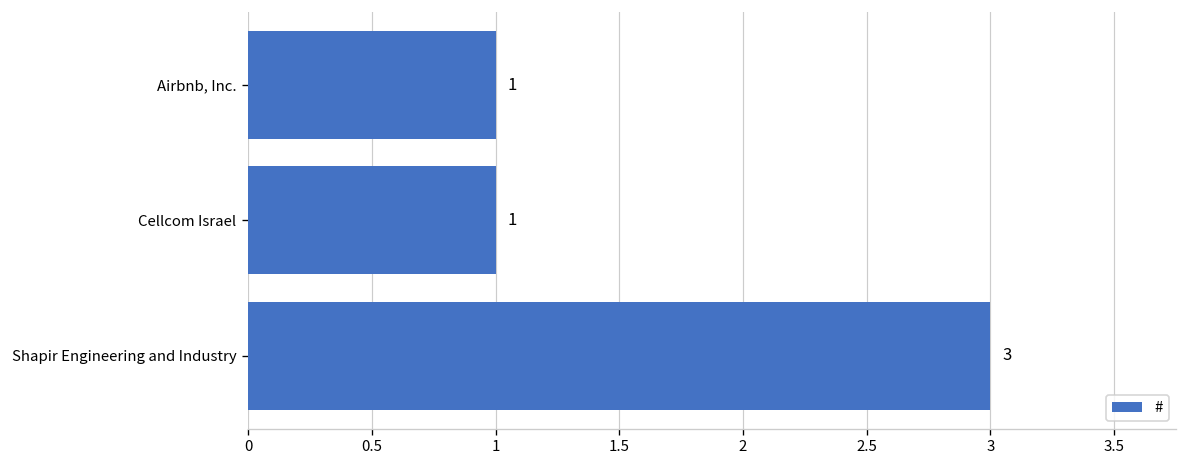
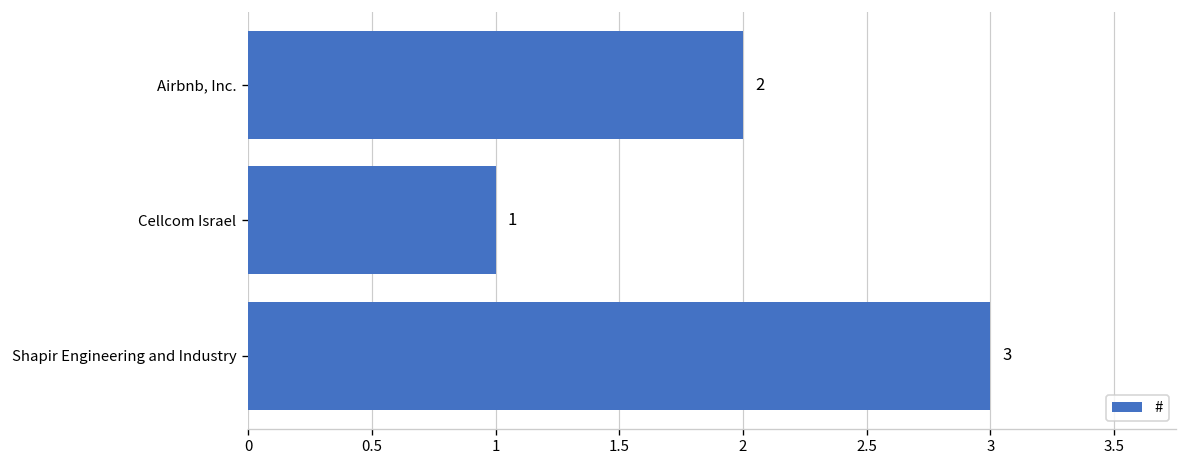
  {
-   "Airbnb, Inc.": 1,
+   "Airbnb, Inc.": 2,
    "Cellcom Israel": 1,
    "Shapir Engineering and Industry": 3
  }
